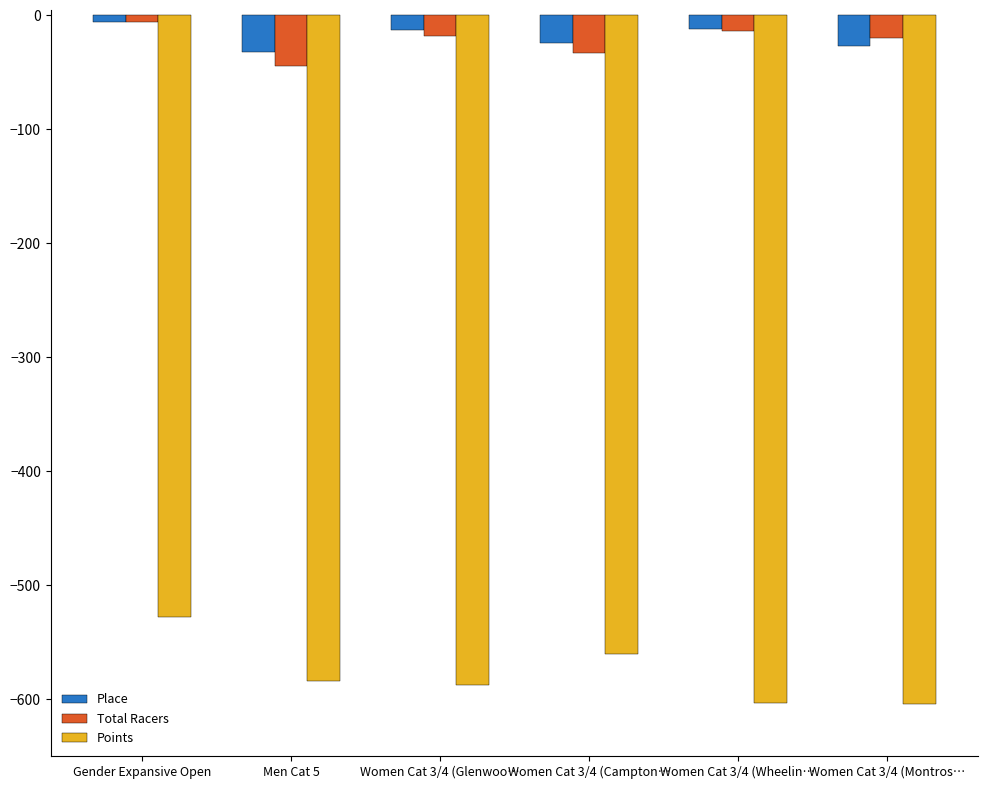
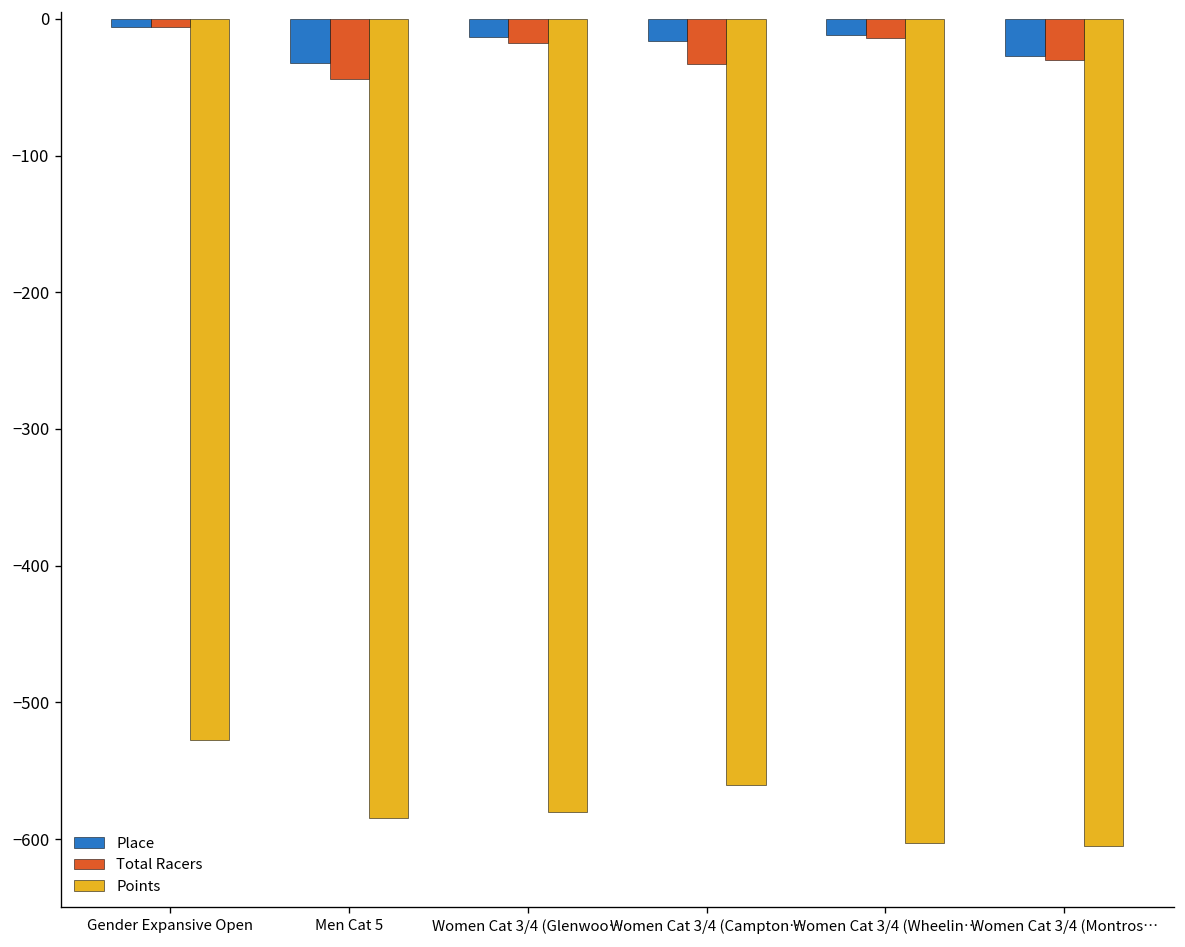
  {
    "Place": {
      "Gender Expansive Open": -6,
      "Men Cat 5": -32,
      "Women Cat 3/4 (Glenwoo…": -13,
-     "Women Cat 3/4 (Campton…": -24,
+     "Women Cat 3/4 (Campton…": -16,
      "Women Cat 3/4 (Wheelin…": -12,
      "Women Cat 3/4 (Montros…": -27
    },
    "Total Racers": {
      "Gender Expansive Open": -6,
      "Men Cat 5": -44,
      "Women Cat 3/4 (Glenwoo…": -18,
      "Women Cat 3/4 (Campton…": -33,
      "Women Cat 3/4 (Wheelin…": -14,
-     "Women Cat 3/4 (Montros…": -20
+     "Women Cat 3/4 (Montros…": -30
    },
    "Points": {
      "Gender Expansive Open": -528,
      "Men Cat 5": -585,
-     "Women Cat 3/4 (Glenwoo…": -588,
+     "Women Cat 3/4 (Glenwoo…": -580,
      "Women Cat 3/4 (Campton…": -560,
      "Women Cat 3/4 (Wheelin…": -603,
      "Women Cat 3/4 (Montros…": -605
    }
  }
